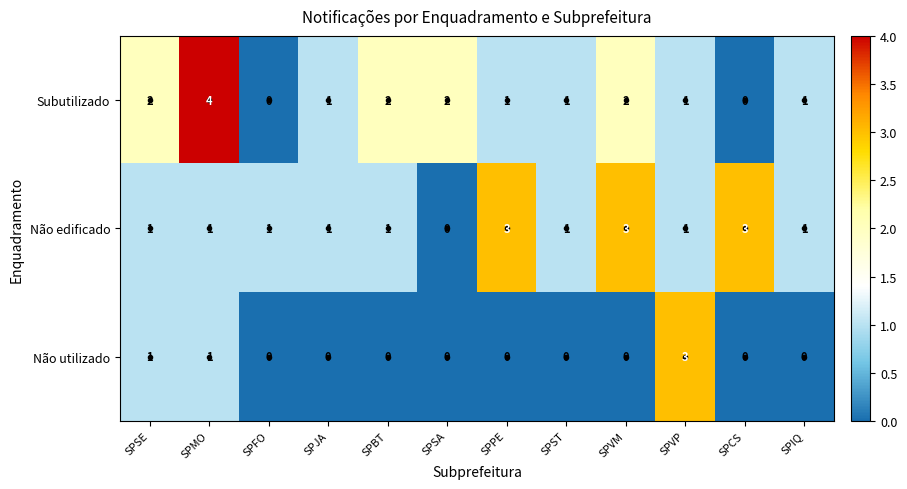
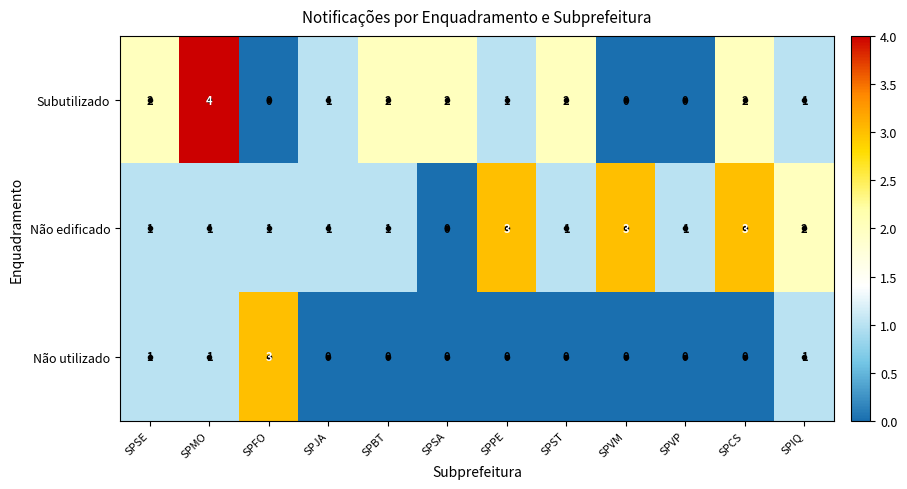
  {
    "Subutilizado": {
-     "SPST": 1,
-     "SPVM": 2,
-     "SPVP": 1,
-     "SPCS": 0
+     "SPST": 2,
+     "SPVM": 0,
+     "SPVP": 0,
+     "SPCS": 2
    },
    "Não edificado": {
-     "SPIQ": 1
+     "SPIQ": 2
    },
    "Não utilizado": {
-     "SPFO": 0,
-     "SPVP": 3,
-     "SPIQ": 0
+     "SPFO": 3,
+     "SPVP": 0,
+     "SPIQ": 1
    }
  }
